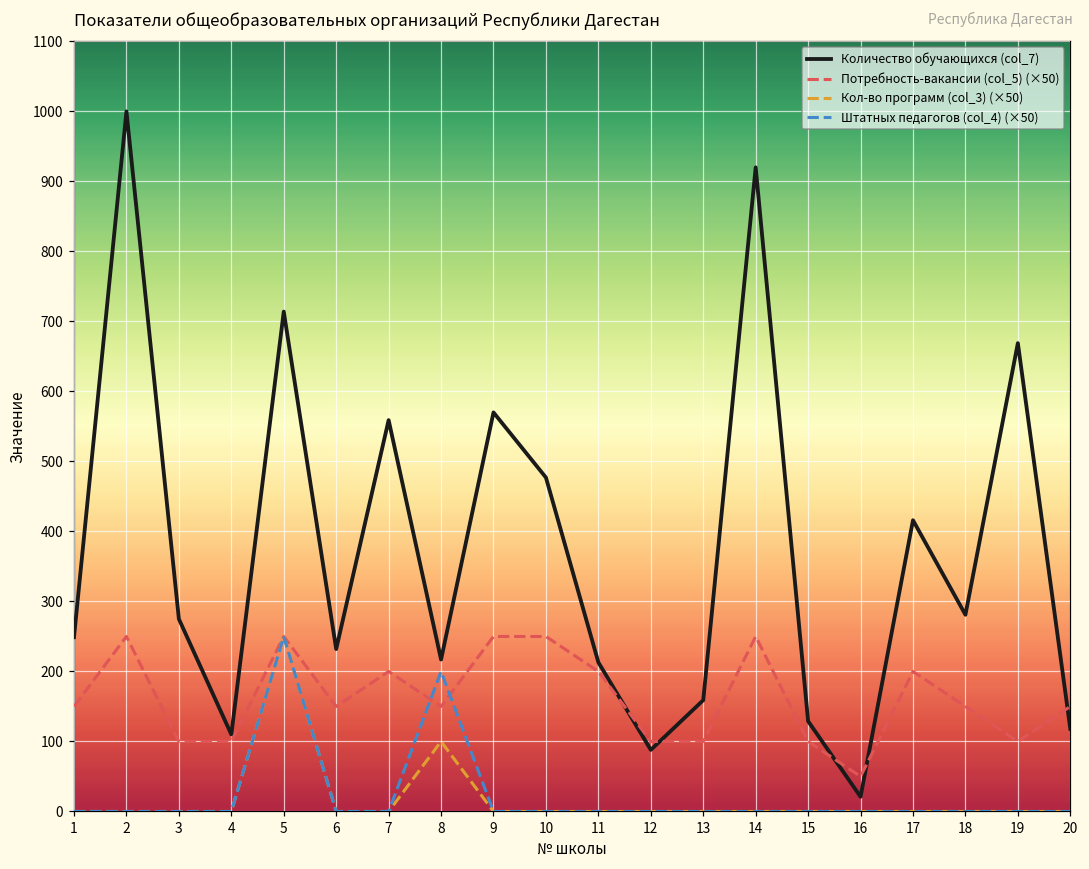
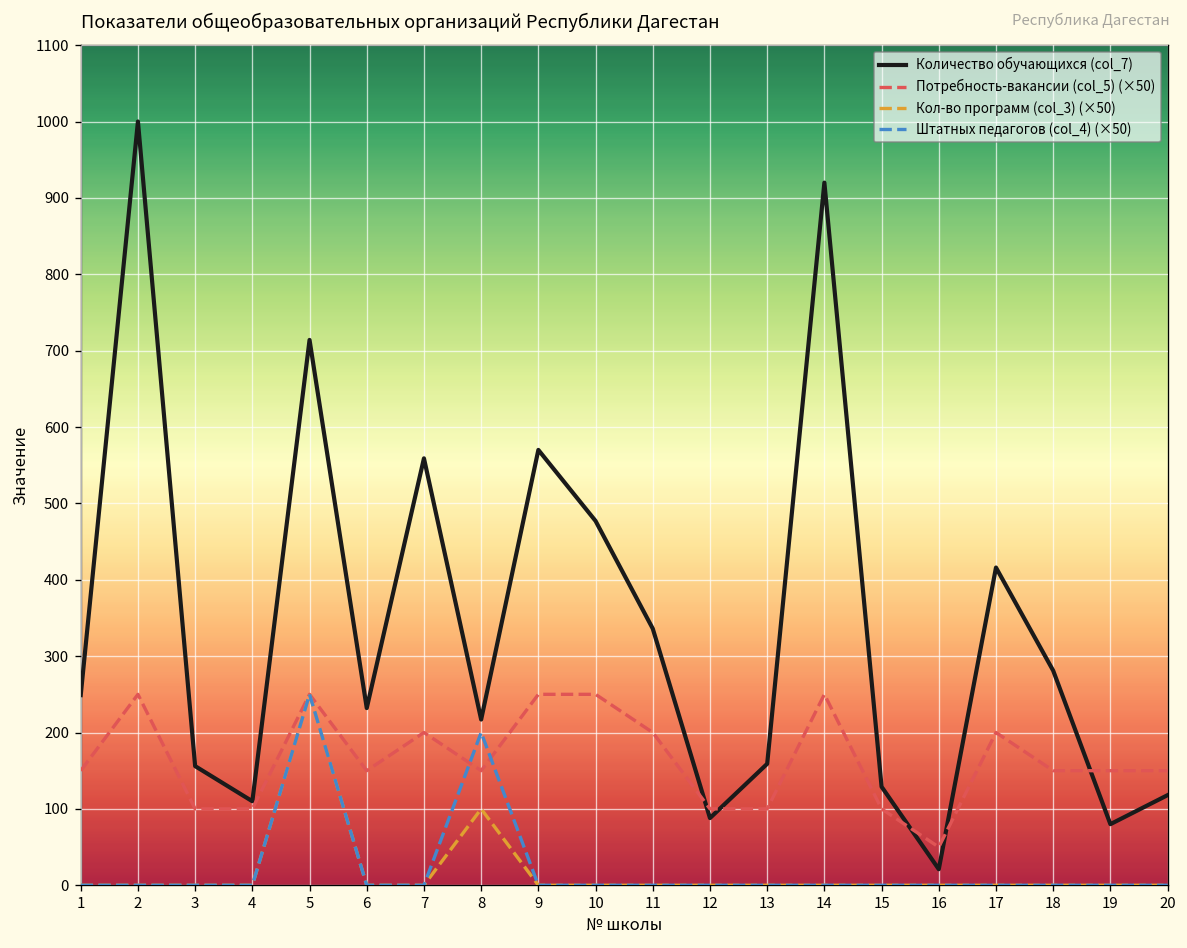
  {
    "Количество обучающихся (col_7)": {
      "1": 250,
      "2": 1000,
-     "3": 280,
+     "3": 160,
      "4": 110,
      "5": 710,
      "6": 230,
      "7": 560,
      "8": 220,
      "9": 570,
      "10": 480,
-     "11": 210,
+     "11": 340,
      "12": 90,
      "13": 160,
      "14": 920,
      "15": 130,
      "16": 20,
      "17": 420,
      "18": 280,
-     "19": 670,
+     "19": 80,
      "20": 120
    },
    "Потребность-вакансии (col_5) (×50)": {
      "1": 150,
      "2": 250,
      "3": 100,
      "4": 100,
      "6": 150,
      "7": 200,
      "8": 150,
      "9": 250,
      "10": 250,
      "11": 200,
      "12": 100,
      "13": 100,
      "14": 250,
      "15": 100,
      "16": 50,
      "17": 200,
      "18": 150,
-     "19": 100,
+     "19": 150,
      "20": 150
    },
    "Кол-во программ (col_3) (×50)": {
      "8": 100
    },
    "Штатных педагогов (col_4) (×50)": {
      "8": 200
    }
  }
